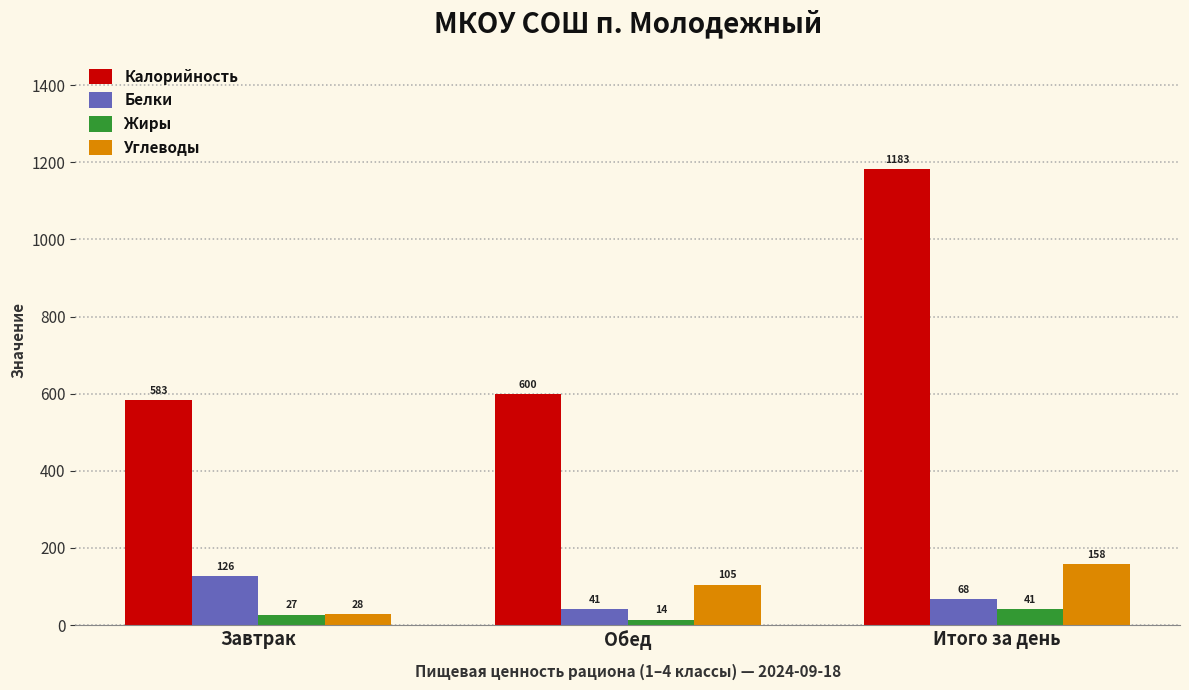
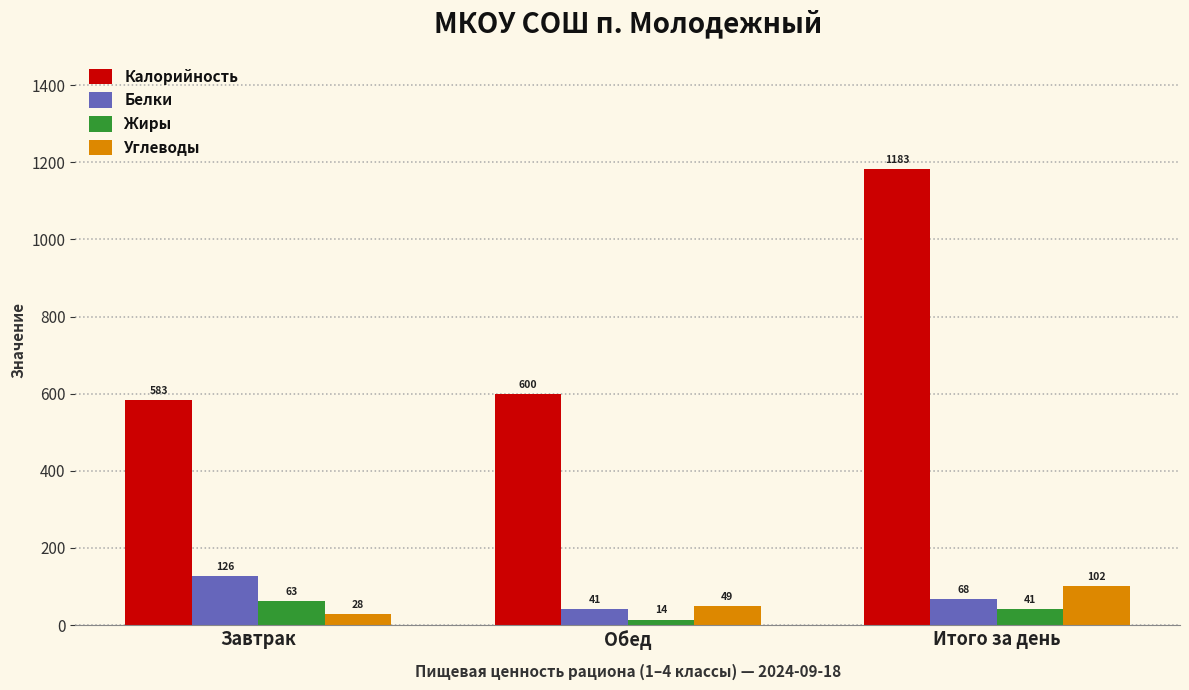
  {
    "Калорийность": {
      "Завтрак": 583,
      "Обед": 600,
      "Итого за день": 1183
    },
    "Белки": {
      "Завтрак": 126,
      "Обед": 41,
      "Итого за день": 68
    },
    "Жиры": {
-     "Завтрак": 27,
+     "Завтрак": 63,
      "Обед": 14,
      "Итого за день": 41
    },
    "Углеводы": {
      "Завтрак": 28,
-     "Обед": 105,
-     "Итого за день": 158
+     "Обед": 49,
+     "Итого за день": 102
    }
  }
